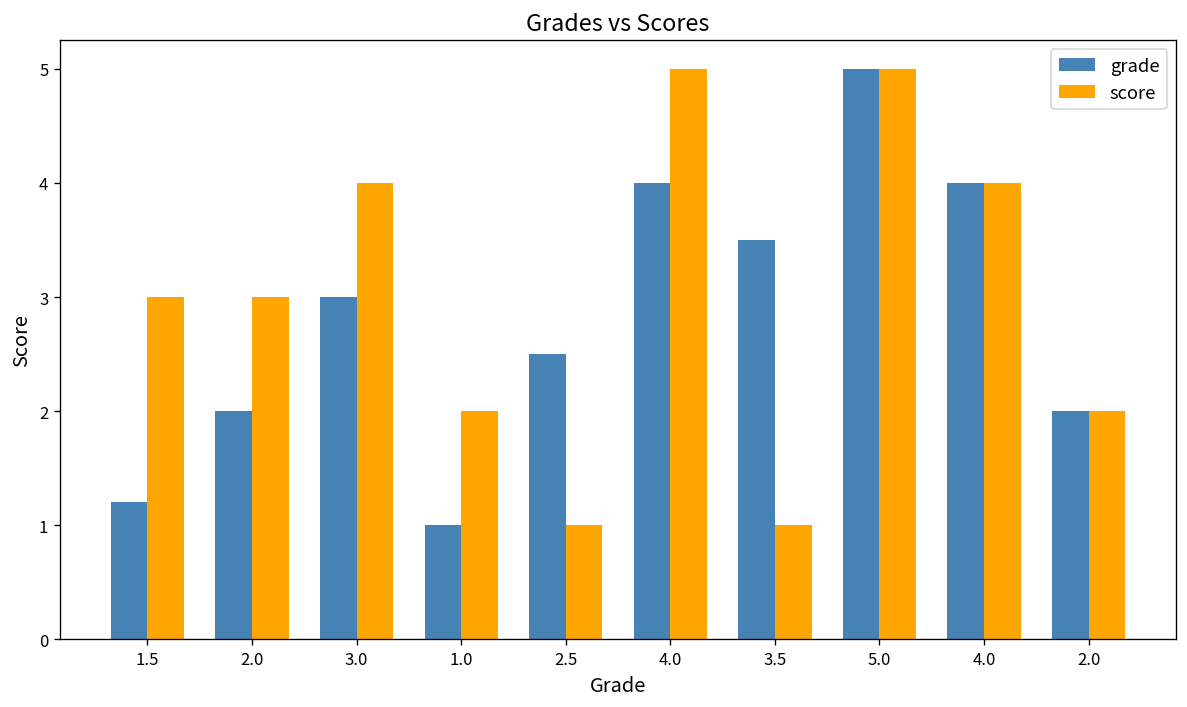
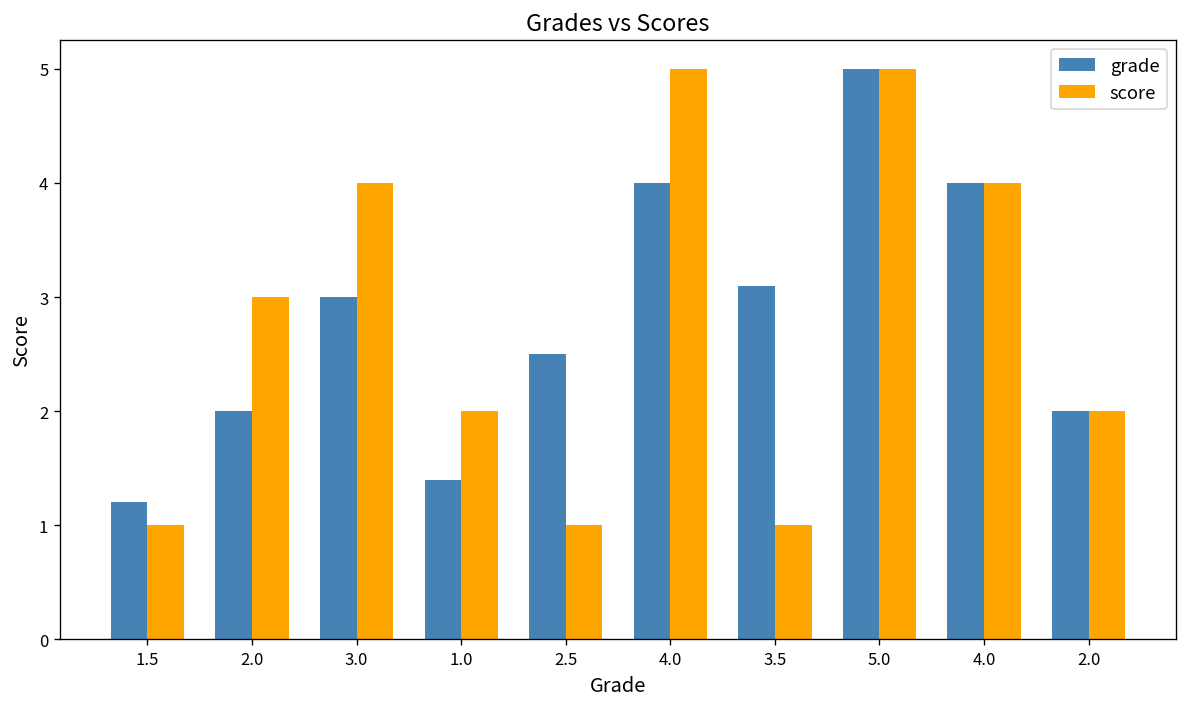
  {
    "grade": {
      "1.5": 1.2,
      "3.0": 3.0,
-     "1.0": 1.0,
+     "1.0": 1.4,
      "2.5": 2.5,
-     "3.5": 3.5,
+     "3.5": 3.1,
      "5.0": 5.0
    },
    "score": {
-     "1.5": 3,
+     "1.5": 1,
      "3.0": 4,
      "1.0": 2,
      "2.5": 1,
      "3.5": 1,
      "5.0": 5
    }
  }
